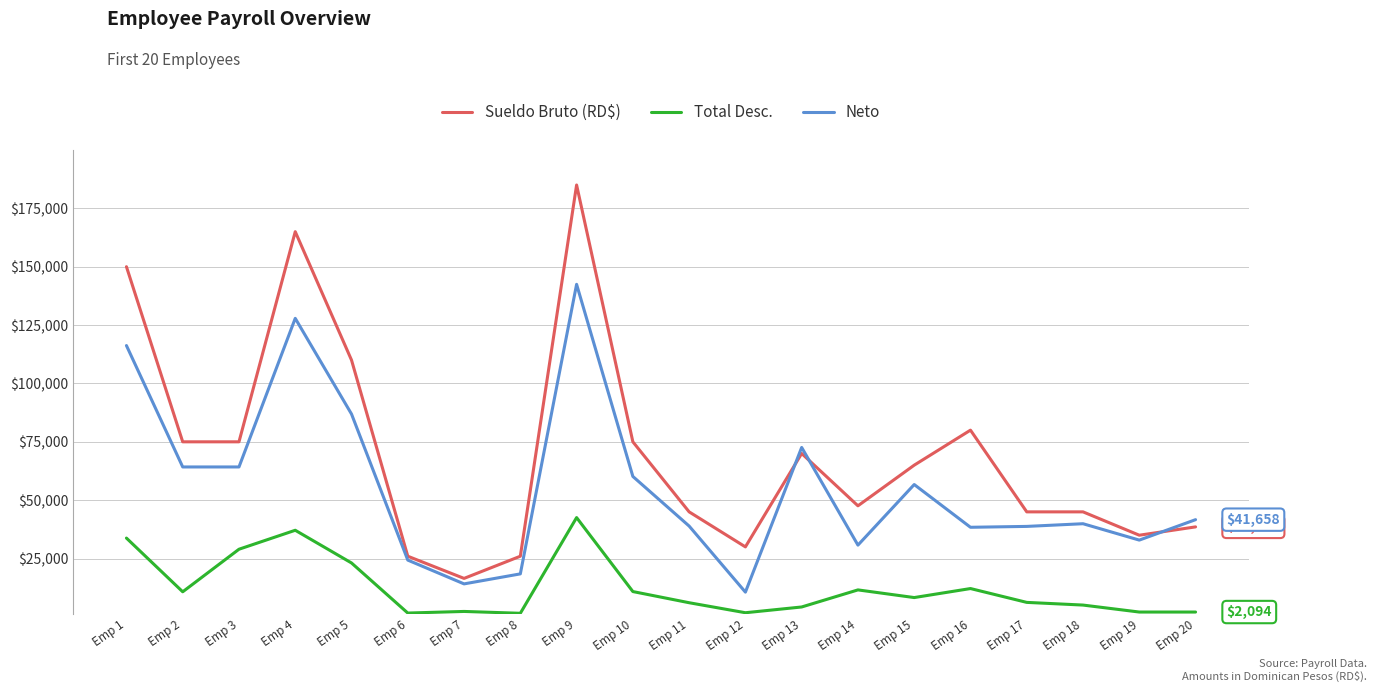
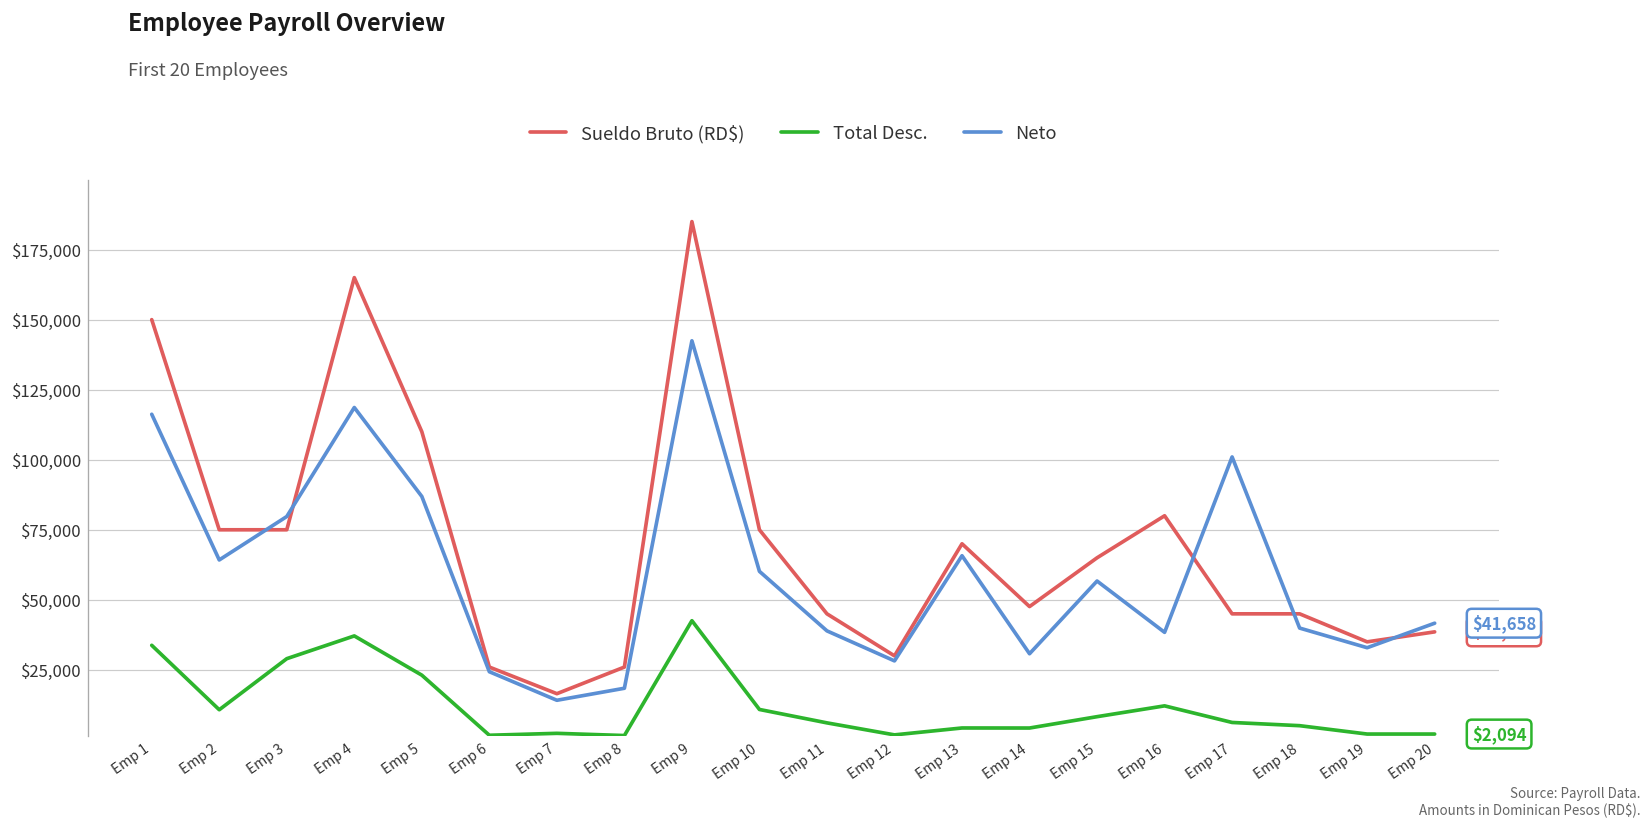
  {
    "Sueldo Bruto (RD$)": {
      "Emp 1": "$150,000",
      "Emp 2": "$75,000",
      "Emp 3": "$75,000",
      "Emp 4": "$165,000",
      "Emp 5": "$110,000",
      "Emp 6": "$26,000",
      "Emp 7": "$17,000",
      "Emp 8": "$26,000",
      "Emp 9": "$185,000",
      "Emp 10": "$75,000",
      "Emp 11": "$45,000",
      "Emp 12": "$30,000",
      "Emp 13": "$70,000",
      "Emp 14": "$48,000",
      "Emp 15": "$65,000",
      "Emp 16": "$80,000",
      "Emp 17": "$45,000",
      "Emp 18": "$45,000",
      "Emp 19": "$35,000",
      "Emp 20": "$39,000"
    },
    "Total Desc.": {
      "Emp 1": "$34,000",
      "Emp 2": "$11,000",
      "Emp 3": "$29,000",
      "Emp 4": "$37,000",
      "Emp 5": "$23,000",
      "Emp 6": "$2,000",
      "Emp 7": "$2,000",
      "Emp 8": "$2,000",
      "Emp 9": "$43,000",
      "Emp 10": "$11,000",
      "Emp 11": "$6,000",
      "Emp 12": "$2,000",
      "Emp 13": "$4,000",
-     "Emp 14": "$12,000",
+     "Emp 14": "$4,000",
      "Emp 15": "$8,000",
      "Emp 16": "$12,000",
      "Emp 17": "$6,000",
      "Emp 18": "$5,000",
      "Emp 19": "$2,000",
      "Emp 20": "$2,000"
    },
    "Neto": {
      "Emp 1": "$116,000",
      "Emp 2": "$64,000",
-     "Emp 3": "$64,000",
-     "Emp 4": "$128,000",
+     "Emp 3": "$80,000",
+     "Emp 4": "$119,000",
      "Emp 5": "$87,000",
      "Emp 6": "$24,000",
      "Emp 7": "$14,000",
      "Emp 8": "$18,000",
      "Emp 9": "$142,000",
      "Emp 10": "$60,000",
      "Emp 11": "$39,000",
-     "Emp 12": "$11,000",
-     "Emp 13": "$73,000",
+     "Emp 12": "$28,000",
+     "Emp 13": "$66,000",
      "Emp 14": "$31,000",
      "Emp 15": "$57,000",
      "Emp 16": "$38,000",
-     "Emp 17": "$39,000",
+     "Emp 17": "$101,000",
      "Emp 18": "$40,000",
      "Emp 19": "$33,000",
      "Emp 20": "$42,000"
    }
  }
